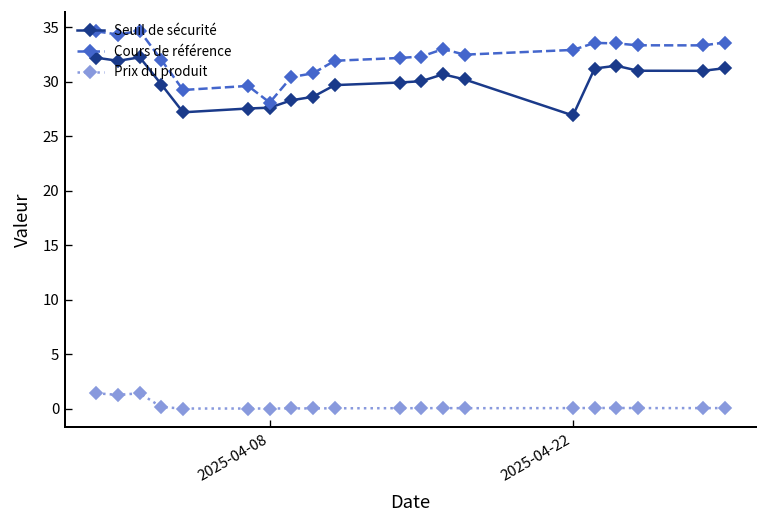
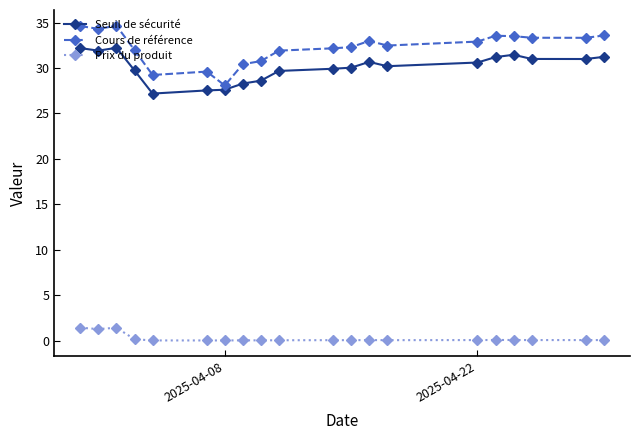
  {
    "Seuil de sécurité": {
      "2025-04-08": 28,
-     "2025-04-22": 27
+     "2025-04-22": 31
    },
    "Cours de référence": {
      "2025-04-08": 28,
      "2025-04-22": 33
    },
    "Prix du produit": {
      "2025-04-08": 0,
      "2025-04-22": 0
    }
  }
